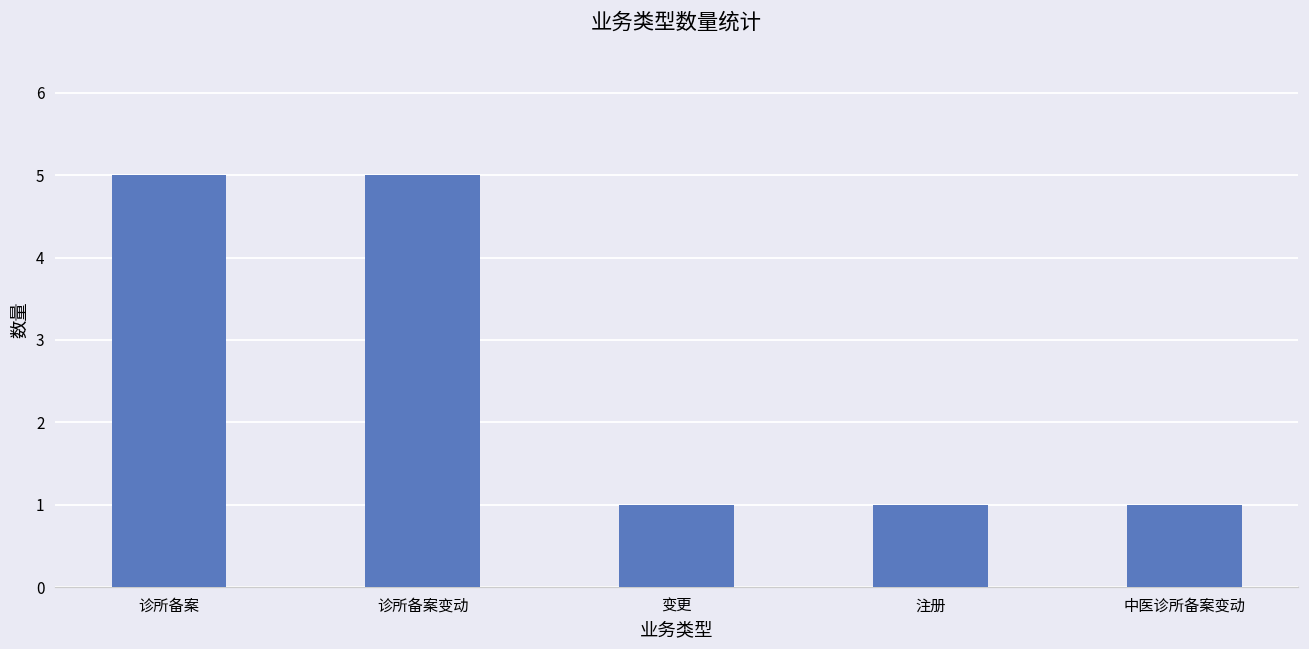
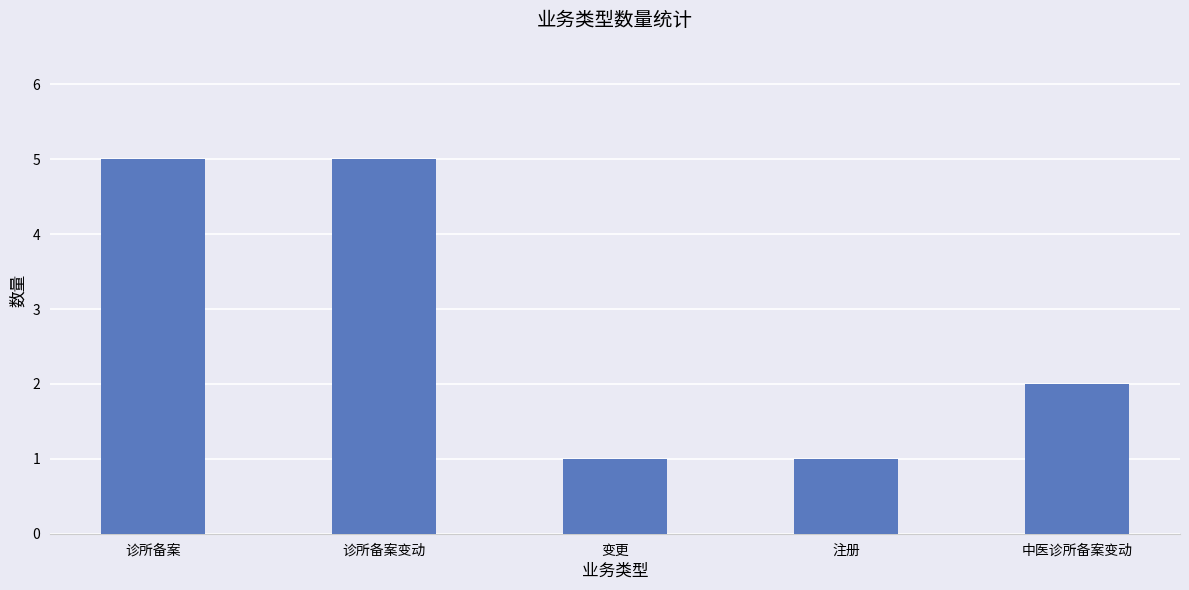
  {
    "诊所备案": 5,
    "诊所备案变动": 5,
    "变更": 1,
    "注册": 1,
-   "中医诊所备案变动": 1
+   "中医诊所备案变动": 2
  }
